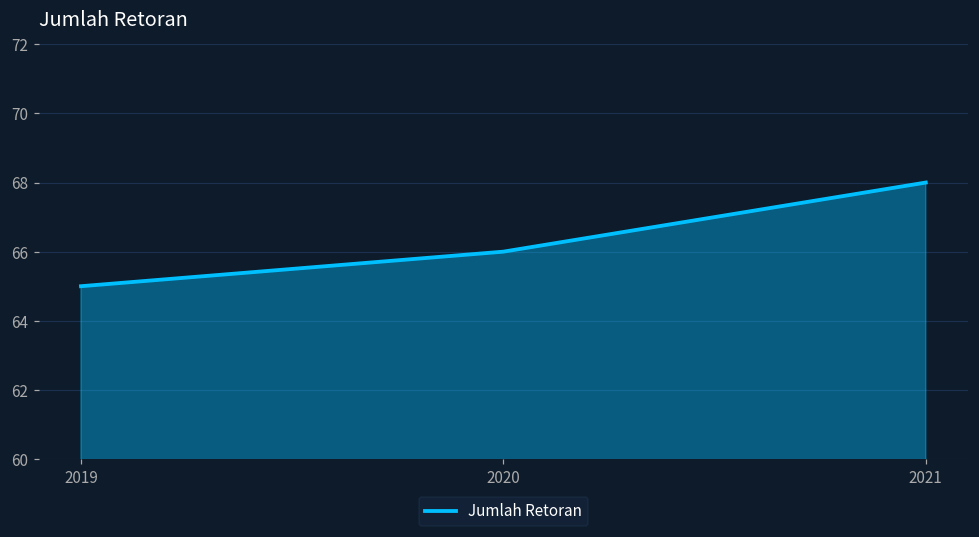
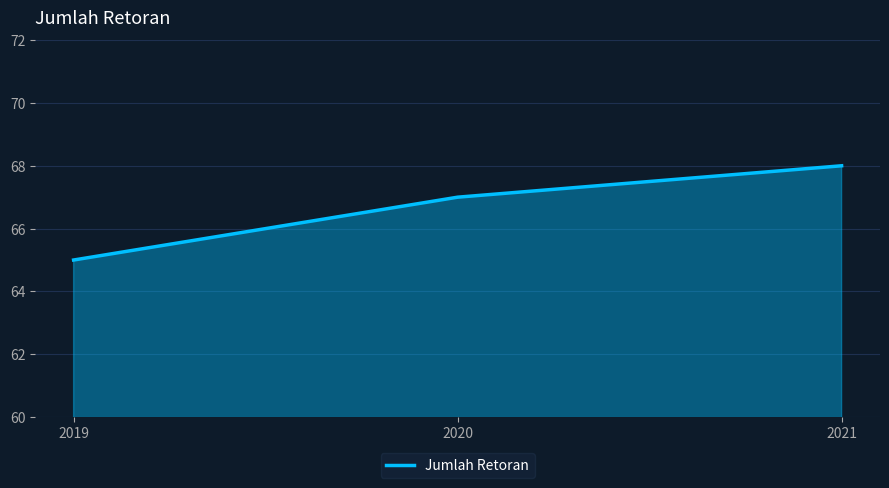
  {
    "2019": 65,
-   "2020": 66,
+   "2020": 67,
    "2021": 68
  }
